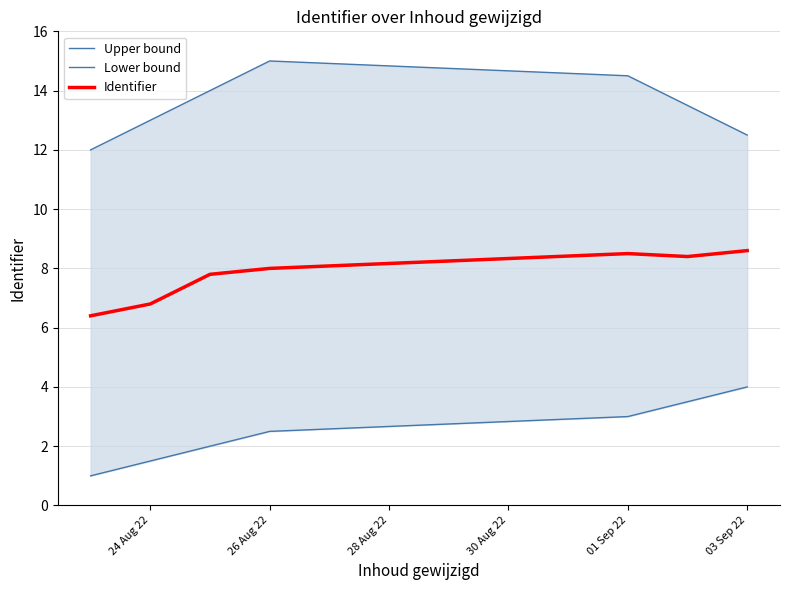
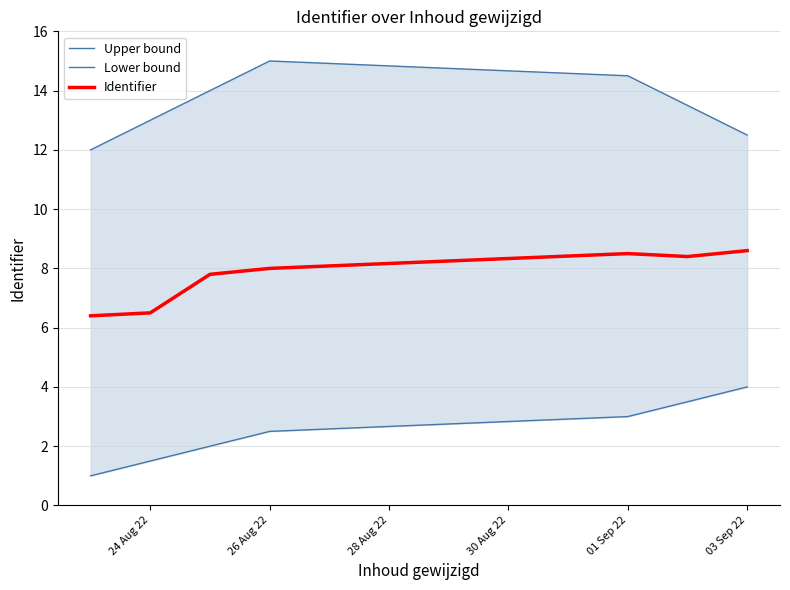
  {
    "Identifier": {
-     "24 Aug 22": 6.8,
+     "24 Aug 22": 6.5,
      "26 Aug 22": 8.0,
      "01 Sep 22": 8.5,
      "03 Sep 22": 8.6
    }
  }
